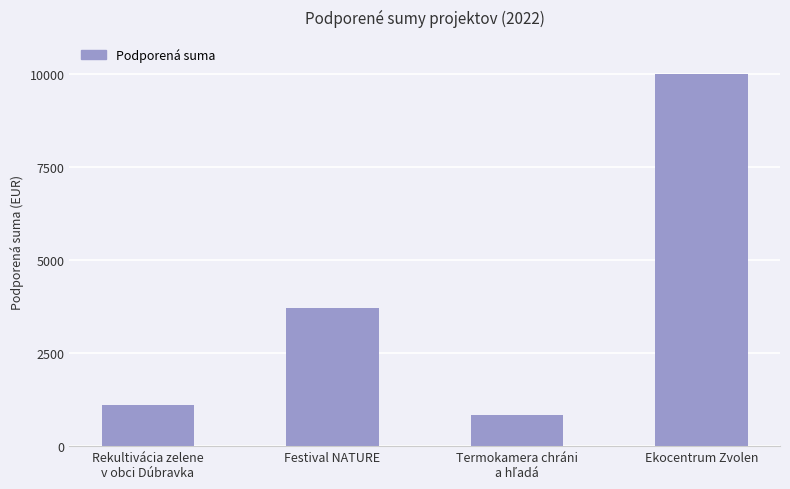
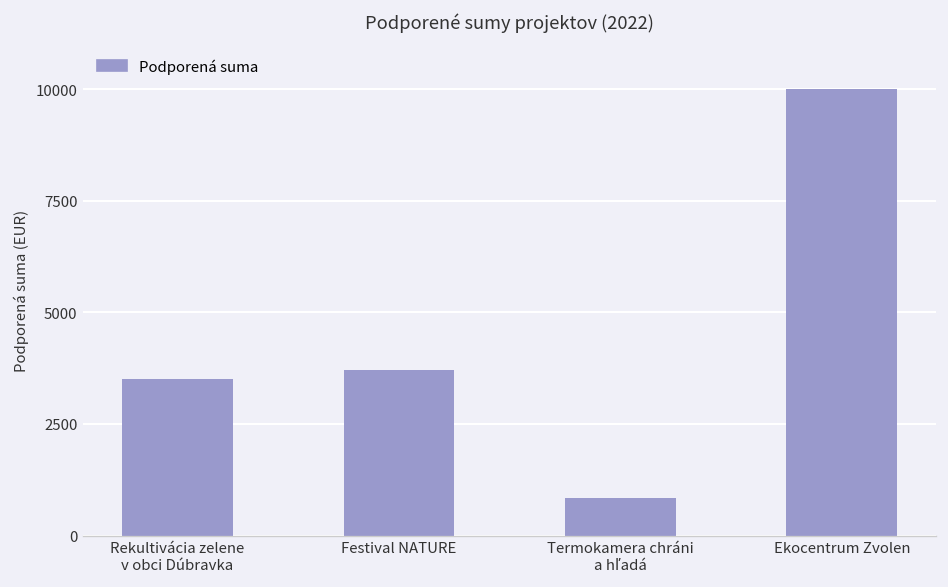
  {
-   "Rekultivácia zelene v obci Dúbravka": 1100,
+   "Rekultivácia zelene v obci Dúbravka": 3500,
    "Festival NATURE": 3700,
    "Termokamera chráni a hľadá": 900,
    "Ekocentrum Zvolen": 10000
  }
